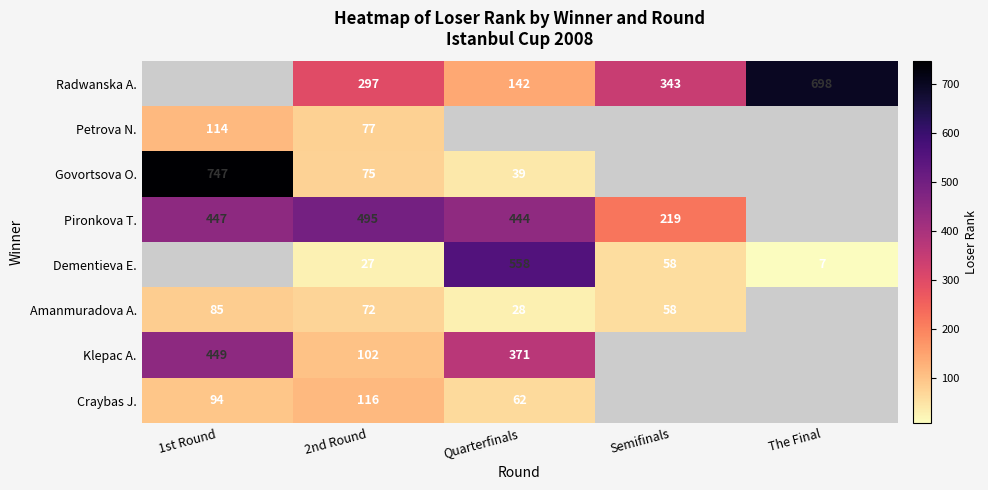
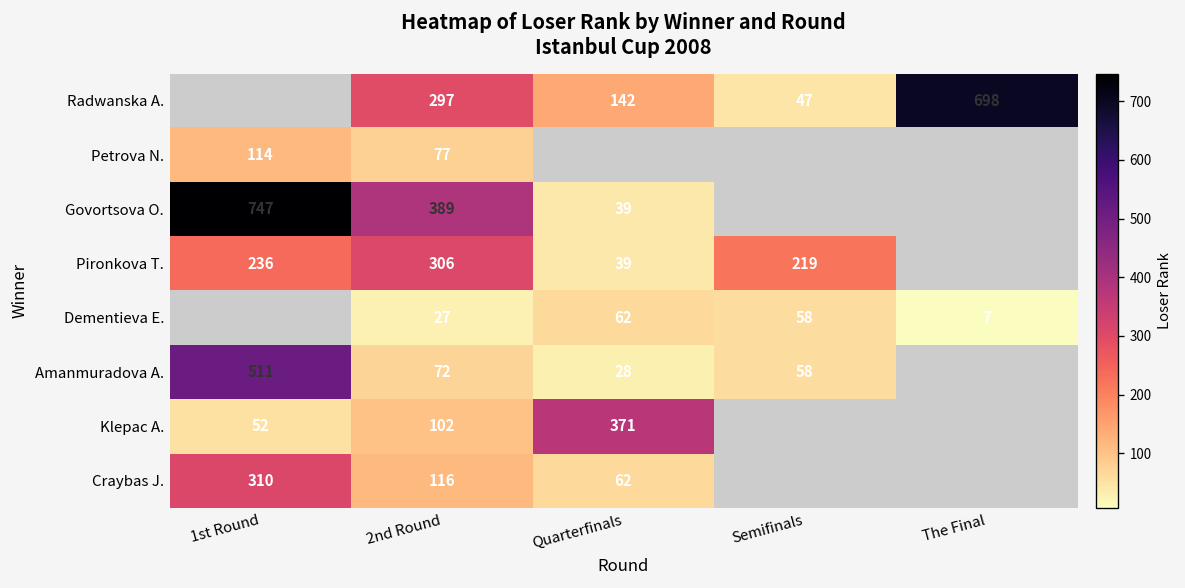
  {
    "Radwanska A.": {
      "2nd Round": 297,
      "Quarterfinals": 142,
-     "Semifinals": 343
+     "Semifinals": 47
    },
    "Petrova N.": {
      "1st Round": 114,
      "2nd Round": 77
    },
    "Govortsova O.": {
      "1st Round": 747,
-     "2nd Round": 75,
+     "2nd Round": 389,
      "Quarterfinals": 39
    },
    "Pironkova T.": {
-     "1st Round": 447,
-     "2nd Round": 495,
-     "Quarterfinals": 444,
+     "1st Round": 236,
+     "2nd Round": 306,
+     "Quarterfinals": 39,
      "Semifinals": 219
    },
    "Dementieva E.": {
      "2nd Round": 27,
-     "Quarterfinals": 558,
+     "Quarterfinals": 62,
      "Semifinals": 58,
      "The Final": 7
    },
    "Amanmuradova A.": {
-     "1st Round": 85,
+     "1st Round": 511,
      "2nd Round": 72,
      "Quarterfinals": 28,
      "Semifinals": 58
    },
    "Klepac A.": {
-     "1st Round": 449,
+     "1st Round": 52,
      "2nd Round": 102,
      "Quarterfinals": 371
    },
    "Craybas J.": {
-     "1st Round": 94,
+     "1st Round": 310,
      "2nd Round": 116,
      "Quarterfinals": 62
    }
  }
